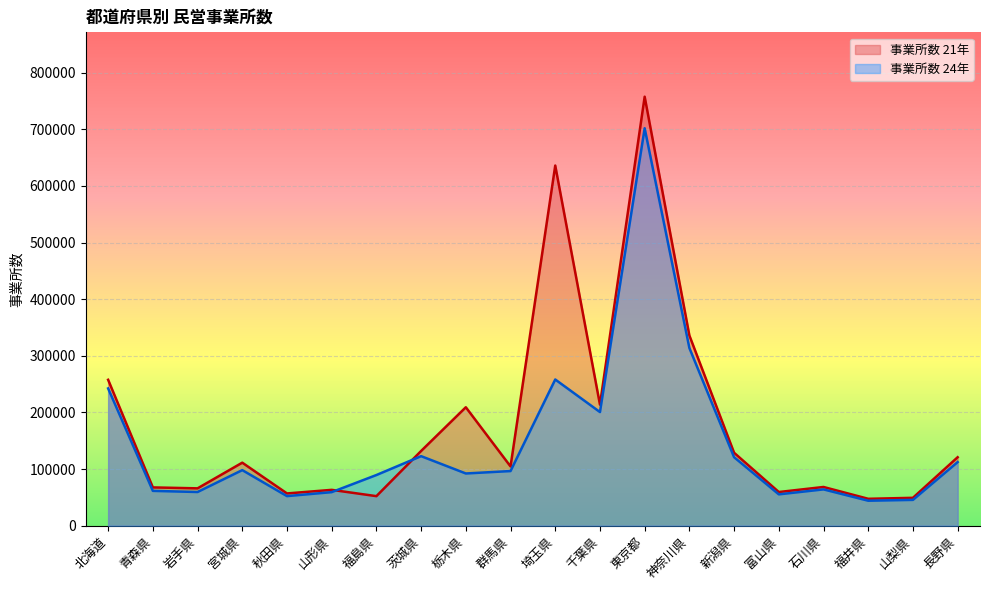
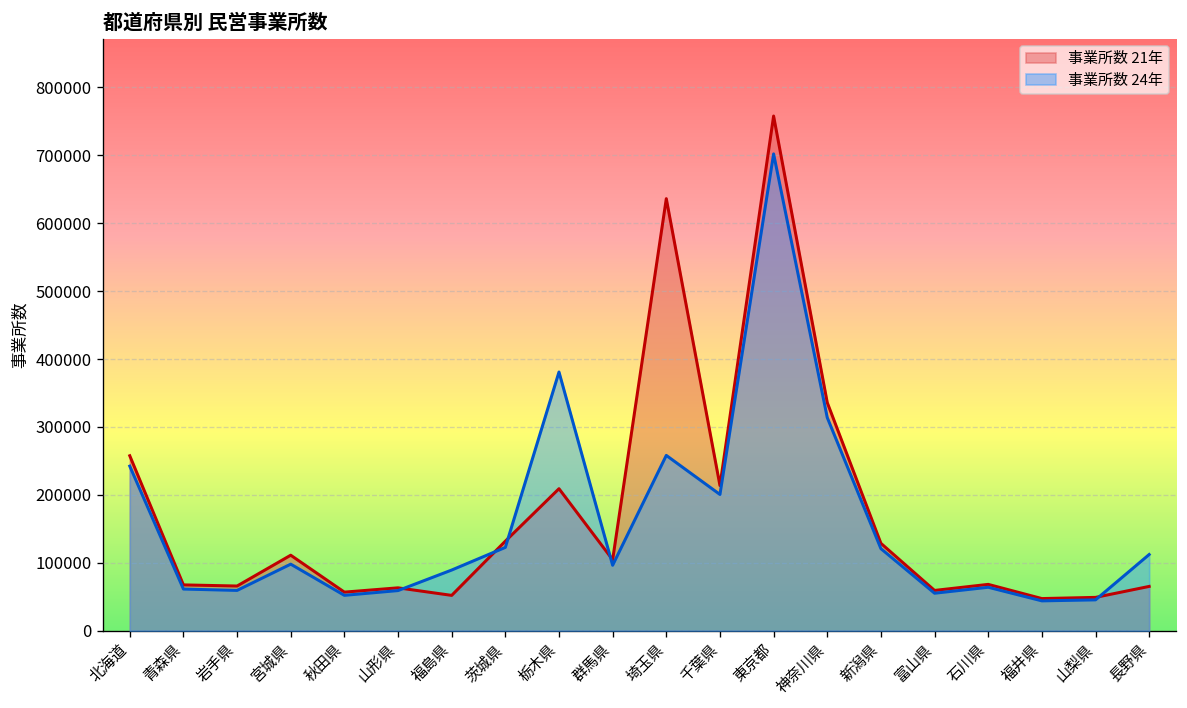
  {
    "事業所数 21年": {
      "北海道": 260000,
      "青森県": 70000,
      "岩手県": 70000,
      "宮城県": 110000,
      "秋田県": 60000,
      "福島県": 50000,
      "茨城県": 130000,
      "栃木県": 210000,
      "群馬県": 100000,
      "埼玉県": 640000,
      "千葉県": 210000,
      "東京都": 760000,
      "神奈川県": 340000,
      "新潟県": 130000,
-     "長野県": 120000
+     "長野県": 70000
    },
    "事業所数 24年": {
      "北海道": 240000,
      "青森県": 60000,
      "岩手県": 60000,
      "宮城県": 100000,
      "秋田県": 50000,
      "福島県": 90000,
      "茨城県": 120000,
-     "栃木県": 90000,
+     "栃木県": 380000,
      "群馬県": 100000,
      "埼玉県": 260000,
      "千葉県": 200000,
      "東京都": 700000,
      "神奈川県": 310000,
      "新潟県": 120000,
      "長野県": 110000
    }
  }
